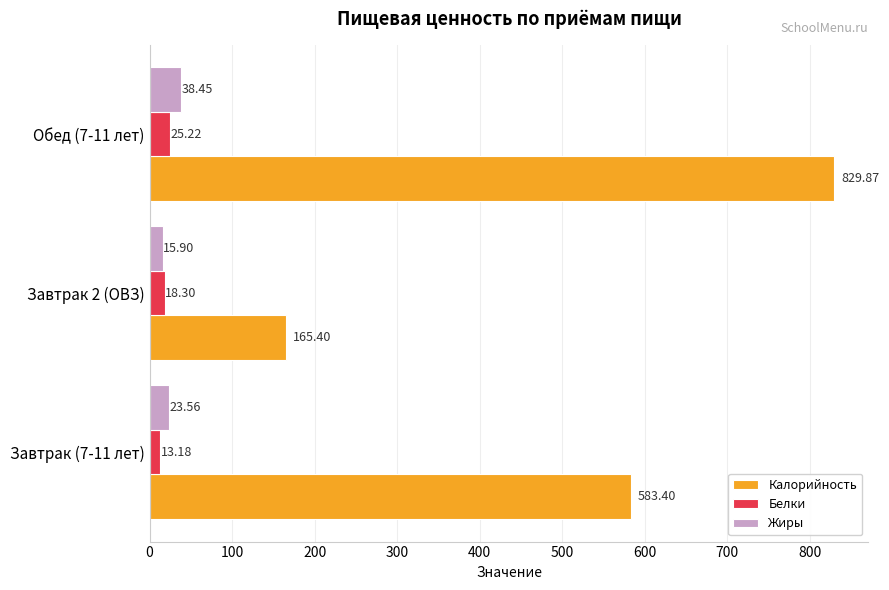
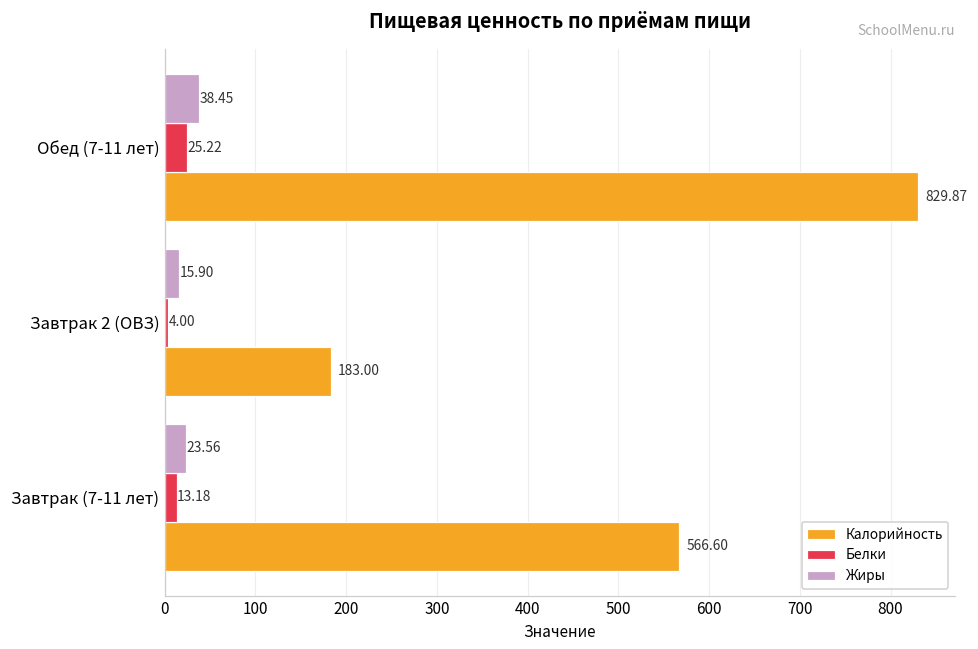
  {
    "Калорийность": {
      "Обед (7-11 лет)": 829.87,
-     "Завтрак 2 (ОВЗ)": 165.40,
-     "Завтрак (7-11 лет)": 583.40
+     "Завтрак 2 (ОВЗ)": 183.00,
+     "Завтрак (7-11 лет)": 566.60
    },
    "Белки": {
      "Обед (7-11 лет)": 25.22,
-     "Завтрак 2 (ОВЗ)": 18.30,
+     "Завтрак 2 (ОВЗ)": 4.00,
      "Завтрак (7-11 лет)": 13.18
    },
    "Жиры": {
      "Обед (7-11 лет)": 38.45,
      "Завтрак 2 (ОВЗ)": 15.90,
      "Завтрак (7-11 лет)": 23.56
    }
  }
